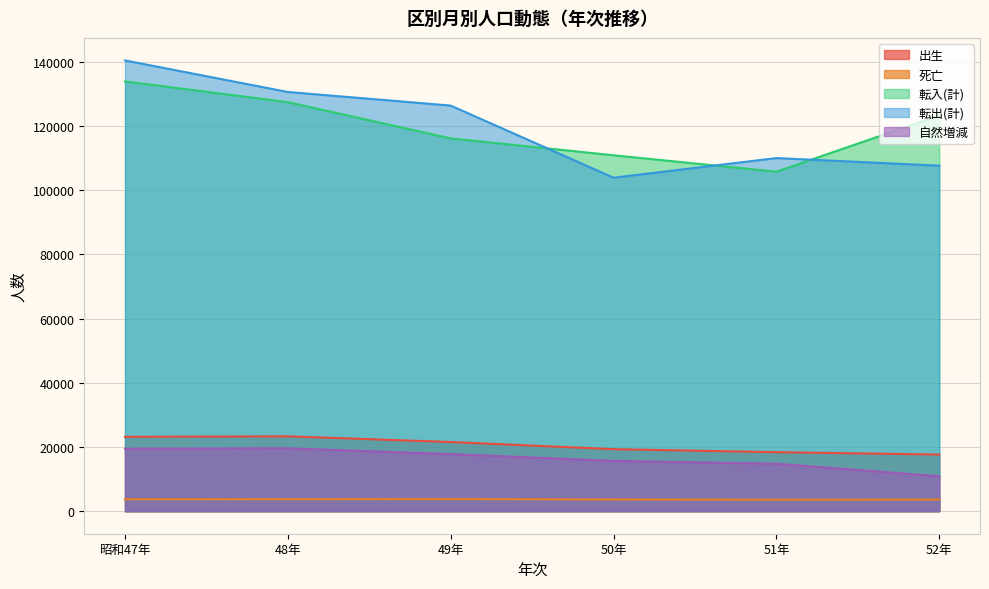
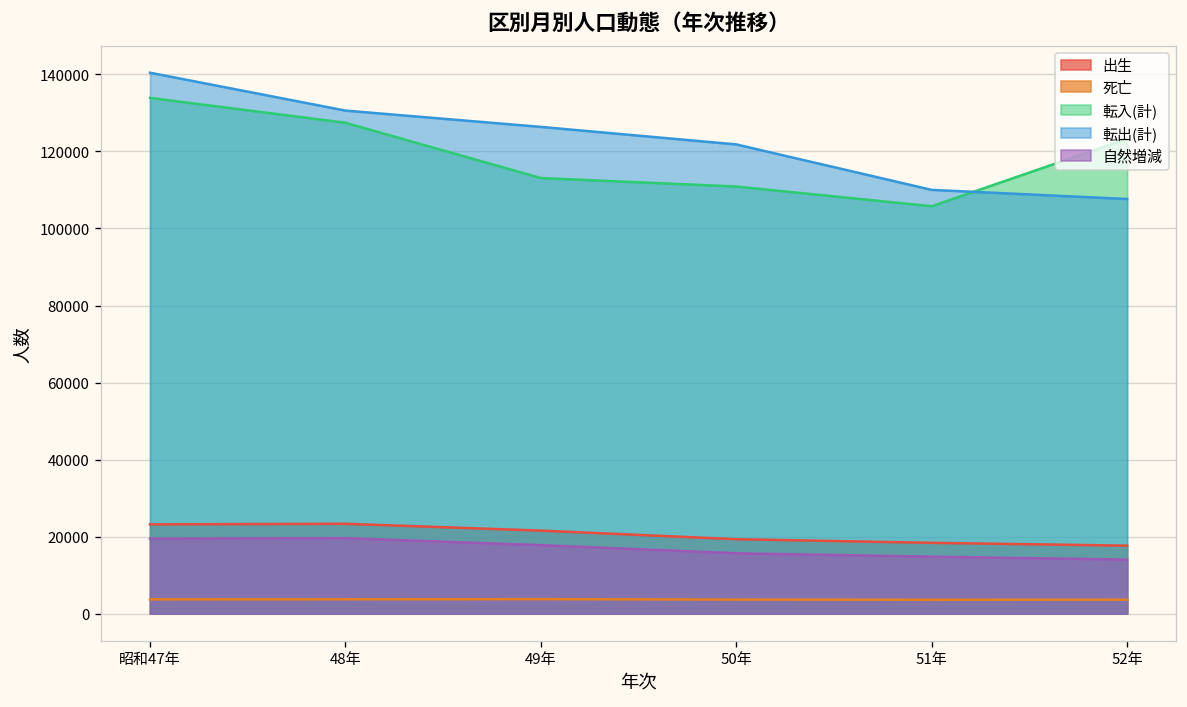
  {
    "転入(計)": {
      "昭和47年": 134000,
      "48年": 127000,
-     "49年": 116000,
+     "49年": 113000,
      "50年": 111000,
      "51年": 106000
    },
    "転出(計)": {
      "昭和47年": 140000,
      "48年": 131000,
      "49年": 126000,
-     "50年": 104000,
+     "50年": 122000,
      "51年": 110000,
      "52年": 108000
    },
    "自然増減": {
      "昭和47年": 19000,
      "48年": 20000,
      "49年": 18000,
      "50年": 16000,
      "51年": 15000,
-     "52年": 11000
+     "52年": 14000
    }
  }
